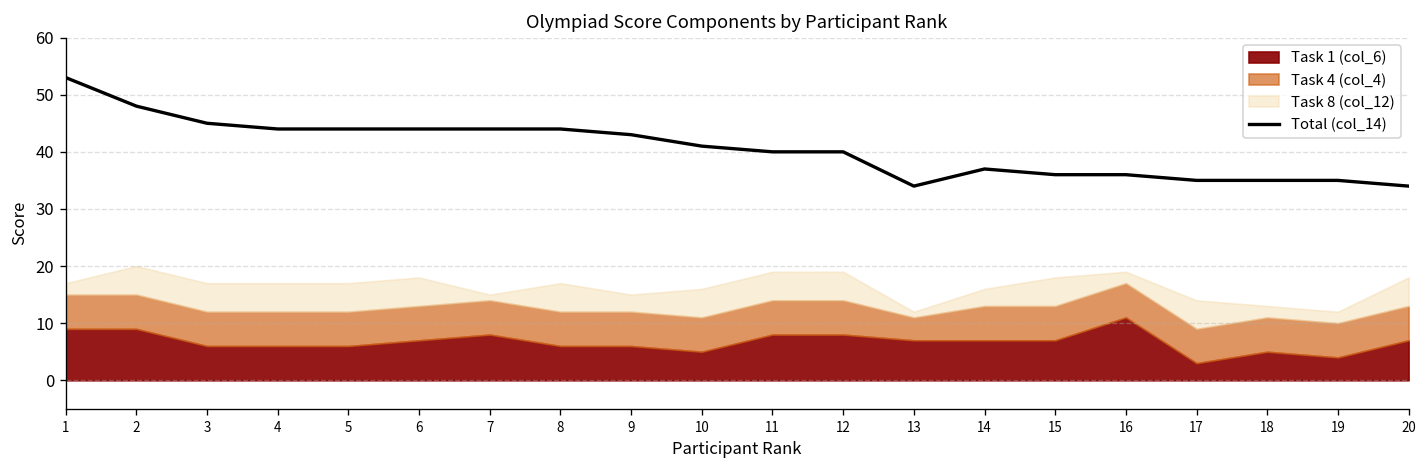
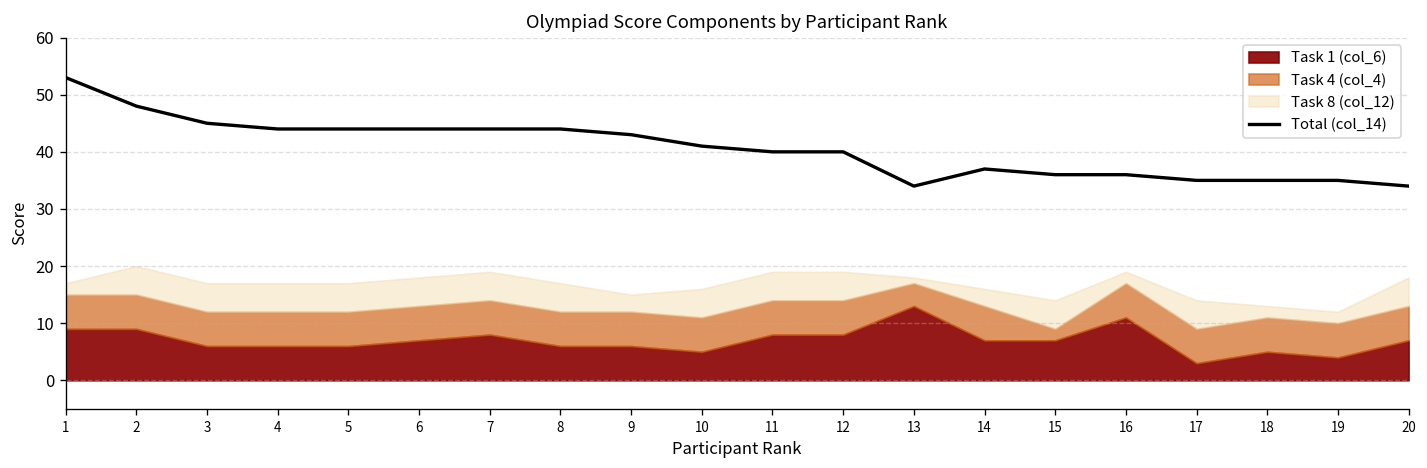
  {
    "Total (col_14)": {
      "1": 53,
      "2": 48,
      "3": 45,
      "4": 44,
      "5": 44,
      "6": 44,
      "7": 44,
      "8": 44,
      "9": 43,
      "10": 41,
      "11": 40,
      "12": 40,
      "13": 34,
      "14": 37,
      "15": 36,
      "16": 36,
      "17": 35,
      "18": 35,
      "19": 35,
      "20": 34
    },
    "Task 1 (col_6)": {
      "1": 9,
      "2": 9,
      "3": 6,
      "4": 6,
      "5": 6,
      "6": 7,
      "7": 8,
      "8": 6,
      "9": 6,
      "10": 5,
      "11": 8,
      "12": 8,
-     "13": 7,
+     "13": 13,
      "14": 7,
      "15": 7,
      "16": 11,
      "17": 3,
      "18": 5,
      "19": 4,
      "20": 7
    },
    "Task 4 (col_4)": {
      "1": 6,
      "2": 6,
      "3": 6,
      "4": 6,
      "5": 6,
      "6": 6,
      "7": 6,
      "8": 6,
      "9": 6,
      "10": 6,
      "11": 6,
      "12": 6,
      "13": 4,
      "14": 6,
-     "15": 6,
+     "15": 2,
      "16": 6,
      "17": 6,
      "18": 6,
      "19": 6,
      "20": 6
    },
    "Task 8 (col_12)": {
      "1": 2,
      "2": 5,
      "3": 5,
      "4": 5,
      "5": 5,
      "6": 5,
-     "7": 1,
+     "7": 5,
      "8": 5,
      "9": 3,
      "10": 5,
      "11": 5,
      "12": 5,
      "13": 1,
      "14": 3,
      "15": 5,
      "16": 2,
      "17": 5,
      "18": 2,
      "19": 2,
      "20": 5
    }
  }
